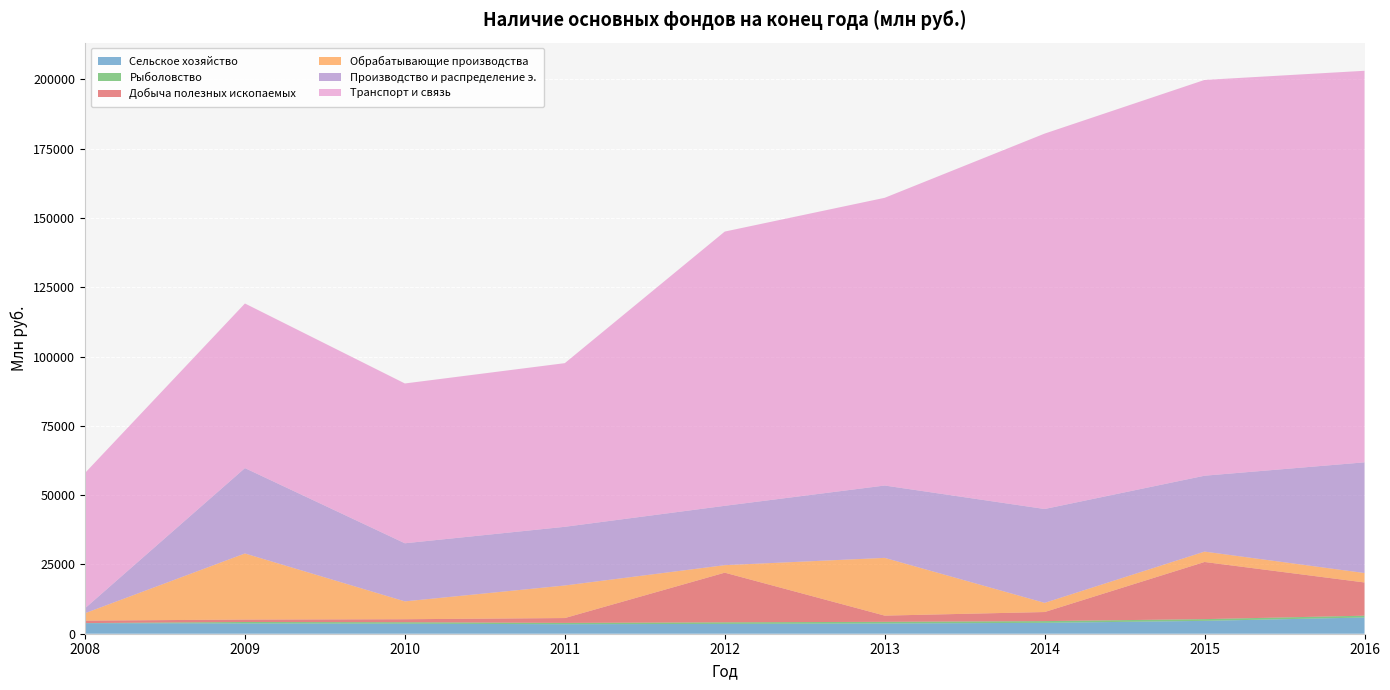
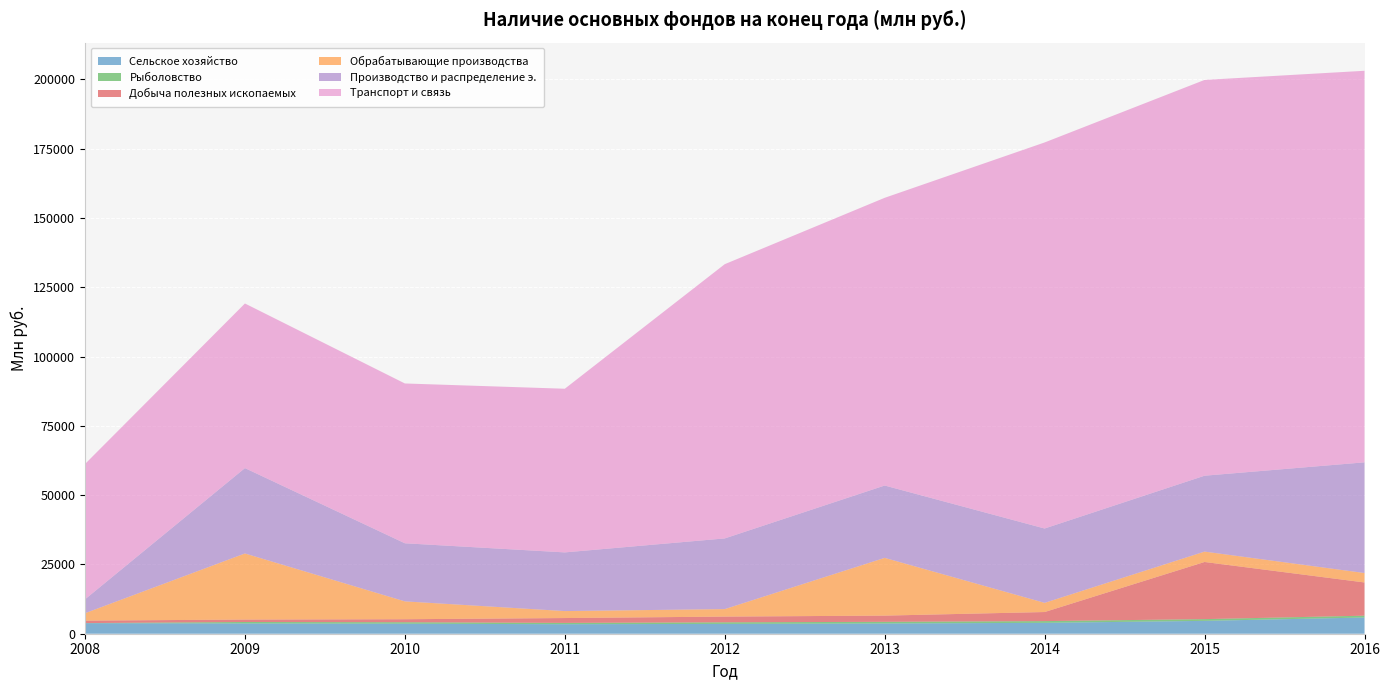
  {
    "Добыча полезных ископаемых": {
      "2010": 1000,
      "2011": 2000,
-     "2012": 18000,
+     "2012": 2000,
      "2013": 2000,
      "2014": 3000,
      "2015": 21000,
      "2016": 12000
    },
    "Обрабатывающие производства": {
      "2008": 3000,
      "2009": 24000,
      "2010": 6000,
-     "2011": 12000,
+     "2011": 3000,
      "2012": 3000,
      "2013": 21000,
      "2014": 3000,
      "2015": 4000,
      "2016": 3000
    },
    "Производство и распределение э.": {
-     "2008": 2000,
+     "2008": 5000,
      "2009": 31000,
      "2010": 21000,
      "2011": 21000,
-     "2012": 21000,
+     "2012": 25000,
      "2013": 26000,
-     "2014": 34000,
+     "2014": 27000,
      "2015": 27000,
      "2016": 40000
    },
    "Транспорт и связь": {
      "2008": 49000,
      "2009": 59000,
      "2010": 58000,
      "2011": 59000,
      "2012": 99000,
      "2013": 104000,
-     "2014": 135000,
+     "2014": 139000,
      "2015": 143000,
      "2016": 141000
    }
  }
